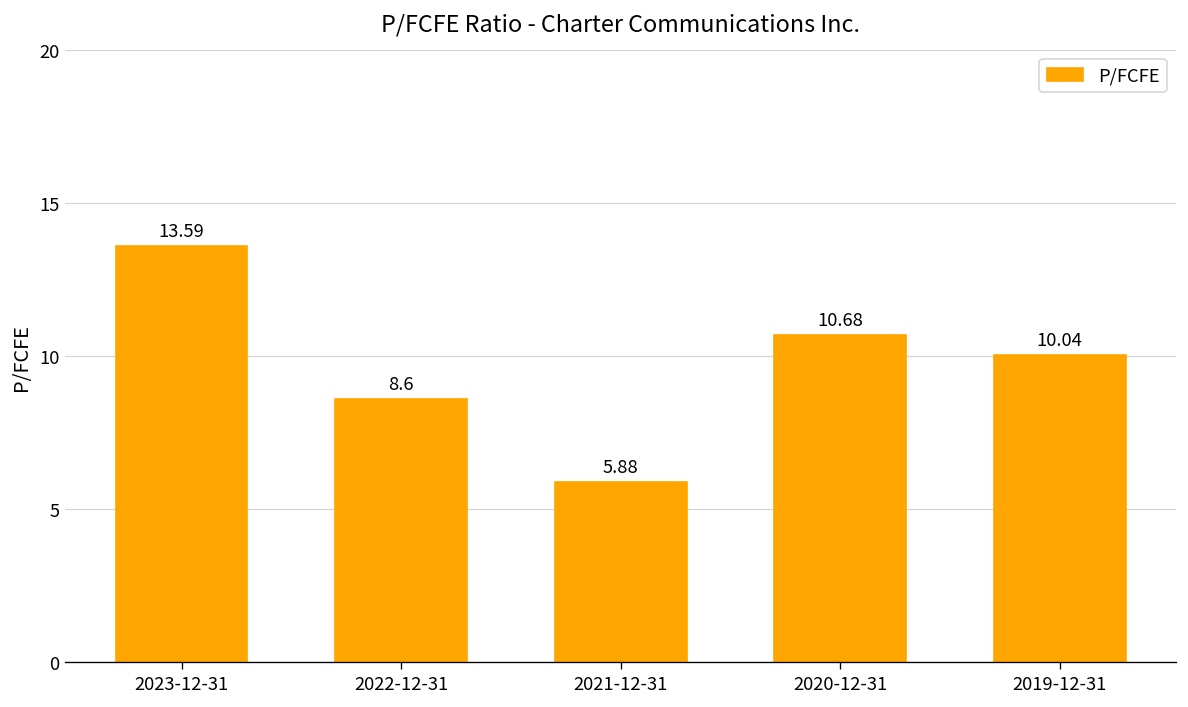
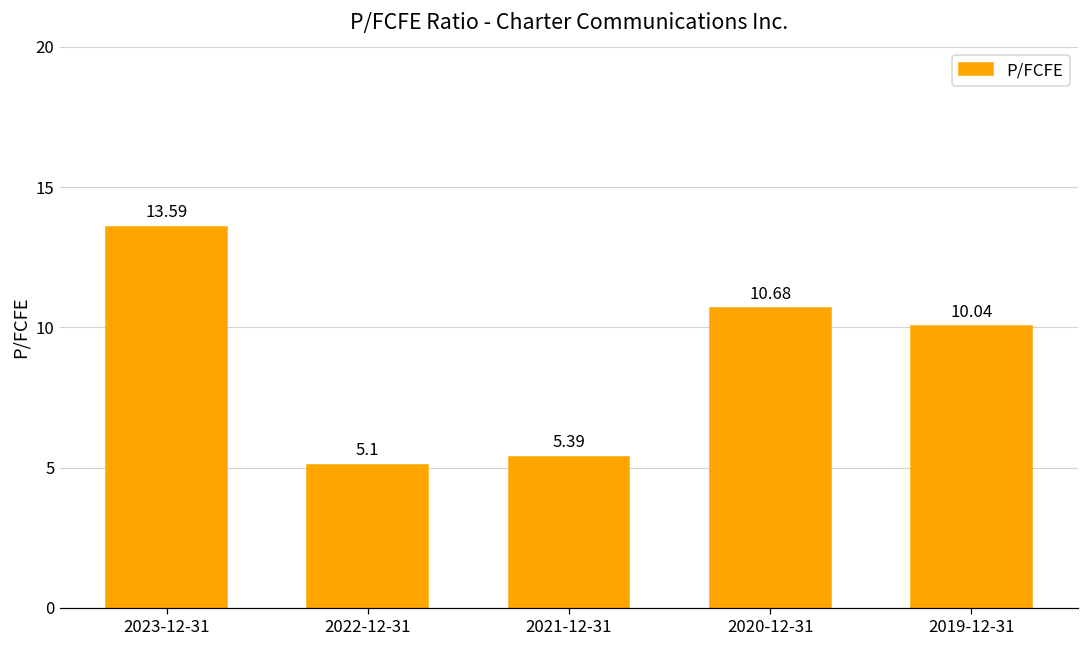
  {
    "2023-12-31": 13.59,
-   "2022-12-31": 8.6,
-   "2021-12-31": 5.88,
+   "2022-12-31": 5.1,
+   "2021-12-31": 5.39,
    "2020-12-31": 10.68,
    "2019-12-31": 10.04
  }
